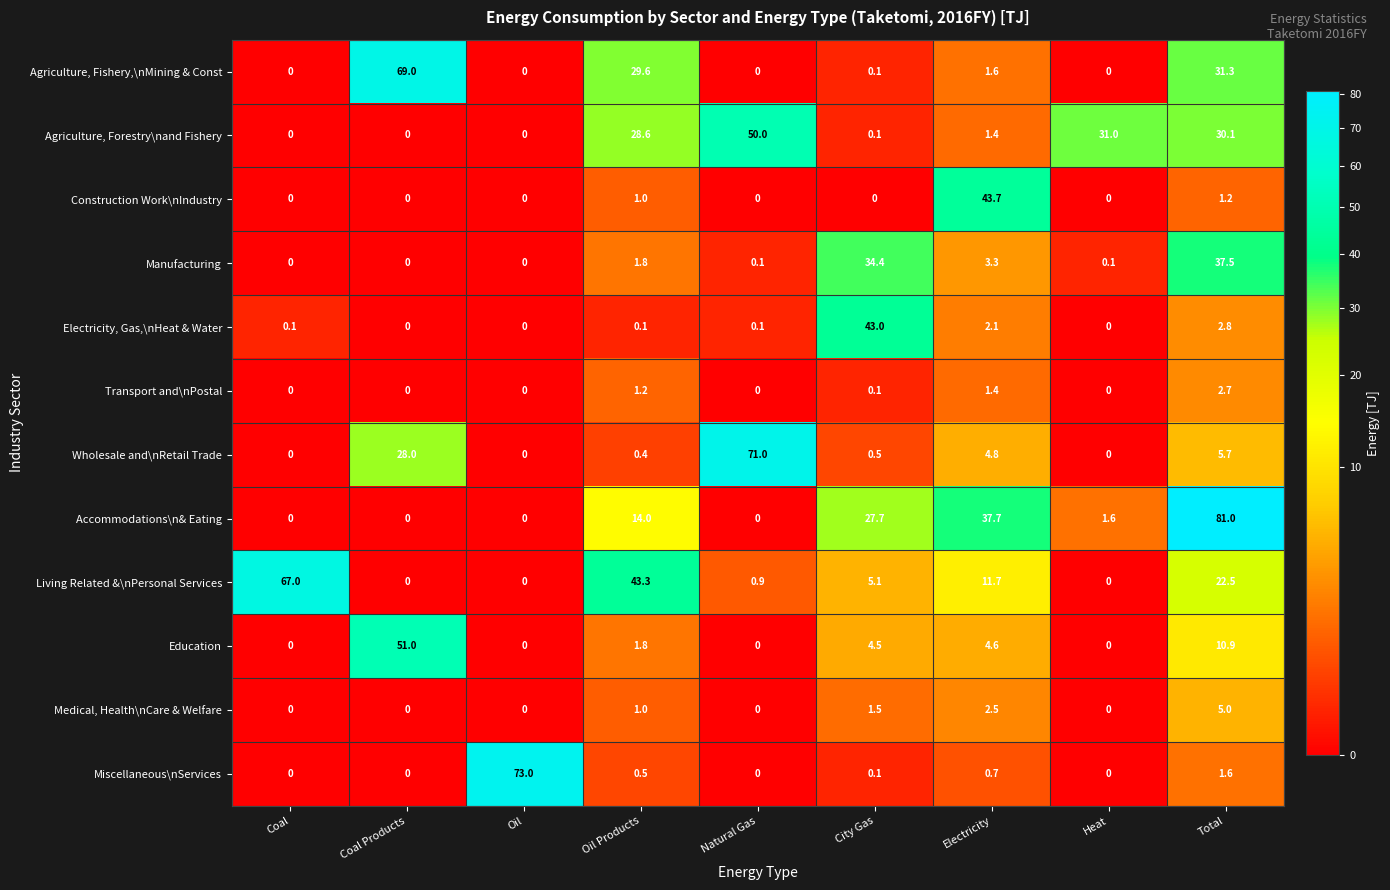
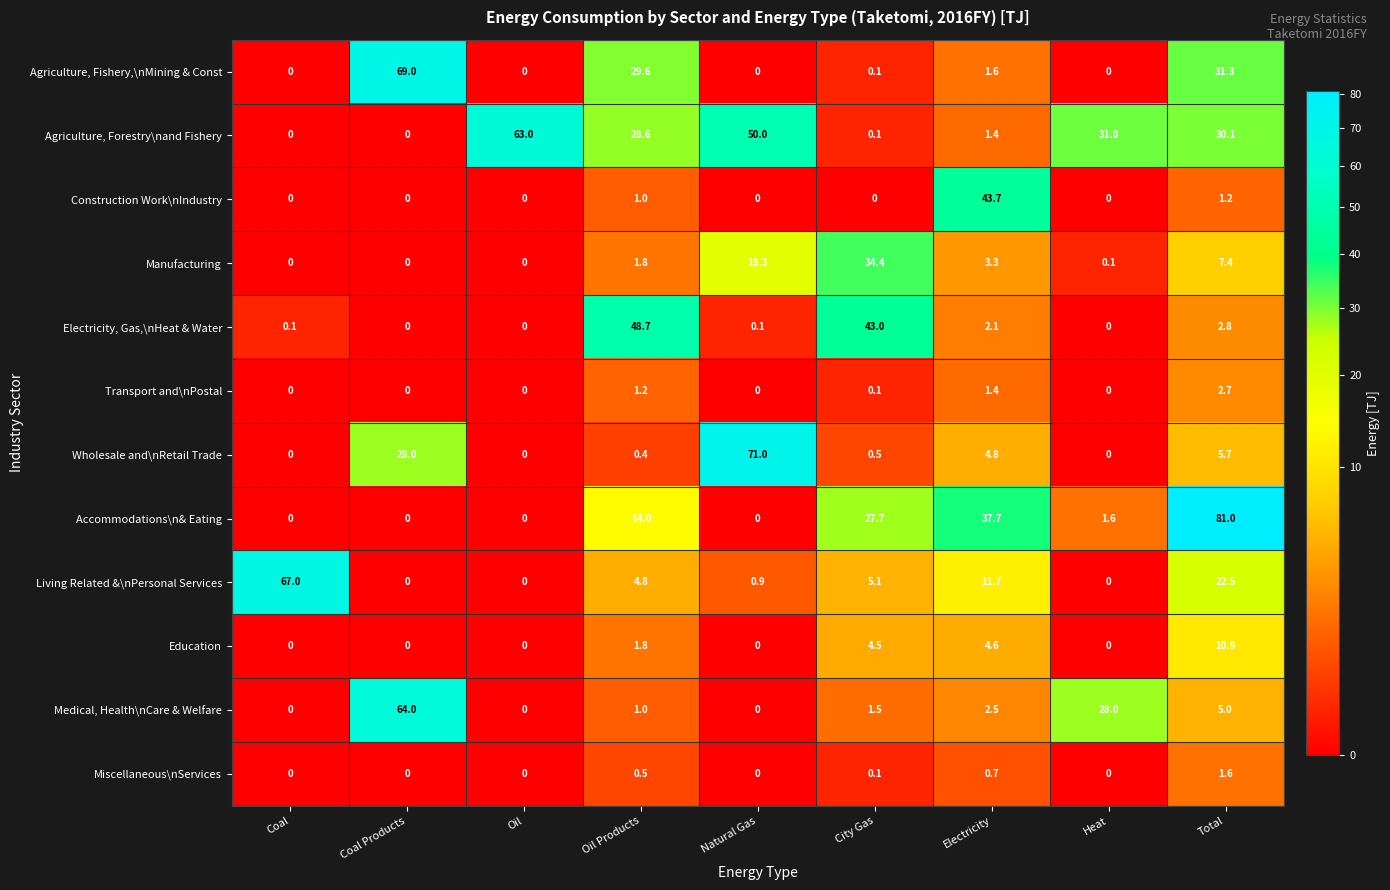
  {
    "Agriculture, Fishery,\\nMining & Const": {
      "Coal": 0,
      "Coal Products": 69.0,
      "Oil": 0,
      "Oil Products": 29.6,
      "Natural Gas": 0,
      "City Gas": 0.1,
      "Electricity": 1.6,
      "Heat": 0,
      "Total": 31.3
    },
    "Agriculture, Forestry\\nand Fishery": {
      "Coal": 0,
      "Coal Products": 0,
-     "Oil": 0,
+     "Oil": 63.0,
      "Oil Products": 28.6,
      "Natural Gas": 50.0,
      "City Gas": 0.1,
      "Electricity": 1.4,
      "Heat": 31.0,
      "Total": 30.1
    },
    "Construction Work\\nIndustry": {
      "Coal": 0,
      "Coal Products": 0,
      "Oil": 0,
      "Oil Products": 1.0,
      "Natural Gas": 0,
      "City Gas": 0,
      "Electricity": 43.7,
      "Heat": 0,
      "Total": 1.2
    },
    "Manufacturing": {
      "Coal": 0,
      "Coal Products": 0,
      "Oil": 0,
      "Oil Products": 1.8,
-     "Natural Gas": 0.1,
+     "Natural Gas": 19.3,
      "City Gas": 34.4,
      "Electricity": 3.3,
      "Heat": 0.1,
-     "Total": 37.5
+     "Total": 7.4
    },
    "Electricity, Gas,\\nHeat & Water": {
      "Coal": 0.1,
      "Coal Products": 0,
      "Oil": 0,
-     "Oil Products": 0.1,
+     "Oil Products": 48.7,
      "Natural Gas": 0.1,
      "City Gas": 43.0,
      "Electricity": 2.1,
      "Heat": 0,
      "Total": 2.8
    },
    "Transport and\\nPostal": {
      "Coal": 0,
      "Coal Products": 0,
      "Oil": 0,
      "Oil Products": 1.2,
      "Natural Gas": 0,
      "City Gas": 0.1,
      "Electricity": 1.4,
      "Heat": 0,
      "Total": 2.7
    },
    "Wholesale and\\nRetail Trade": {
      "Coal": 0,
      "Coal Products": 28.0,
      "Oil": 0,
      "Oil Products": 0.4,
      "Natural Gas": 71.0,
      "City Gas": 0.5,
      "Electricity": 4.8,
      "Heat": 0,
      "Total": 5.7
    },
    "Accommodations\\n& Eating": {
      "Coal": 0,
      "Coal Products": 0,
      "Oil": 0,
      "Oil Products": 14.0,
      "Natural Gas": 0,
      "City Gas": 27.7,
      "Electricity": 37.7,
      "Heat": 1.6,
      "Total": 81.0
    },
    "Living Related &\\nPersonal Services": {
      "Coal": 67.0,
      "Coal Products": 0,
      "Oil": 0,
-     "Oil Products": 43.3,
+     "Oil Products": 4.8,
      "Natural Gas": 0.9,
      "City Gas": 5.1,
      "Electricity": 11.7,
      "Heat": 0,
      "Total": 22.5
    },
    "Education": {
      "Coal": 0,
-     "Coal Products": 51.0,
+     "Coal Products": 0,
      "Oil": 0,
      "Oil Products": 1.8,
      "Natural Gas": 0,
      "City Gas": 4.5,
      "Electricity": 4.6,
      "Heat": 0,
      "Total": 10.9
    },
    "Medical, Health\\nCare & Welfare": {
      "Coal": 0,
-     "Coal Products": 0,
+     "Coal Products": 64.0,
      "Oil": 0,
      "Oil Products": 1.0,
      "Natural Gas": 0,
      "City Gas": 1.5,
      "Electricity": 2.5,
-     "Heat": 0,
+     "Heat": 28.0,
      "Total": 5.0
    },
    "Miscellaneous\\nServices": {
      "Coal": 0,
      "Coal Products": 0,
-     "Oil": 73.0,
+     "Oil": 0,
      "Oil Products": 0.5,
      "Natural Gas": 0,
      "City Gas": 0.1,
      "Electricity": 0.7,
      "Heat": 0,
      "Total": 1.6
    }
  }
